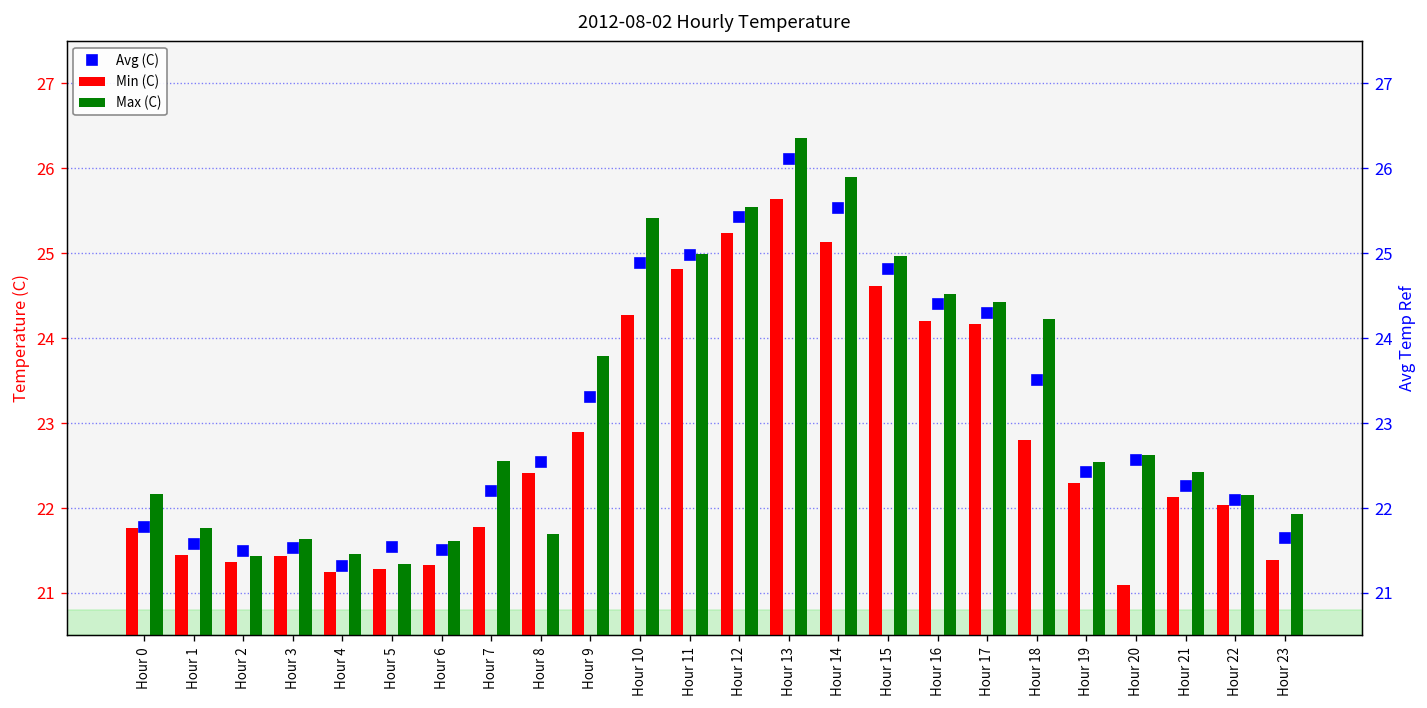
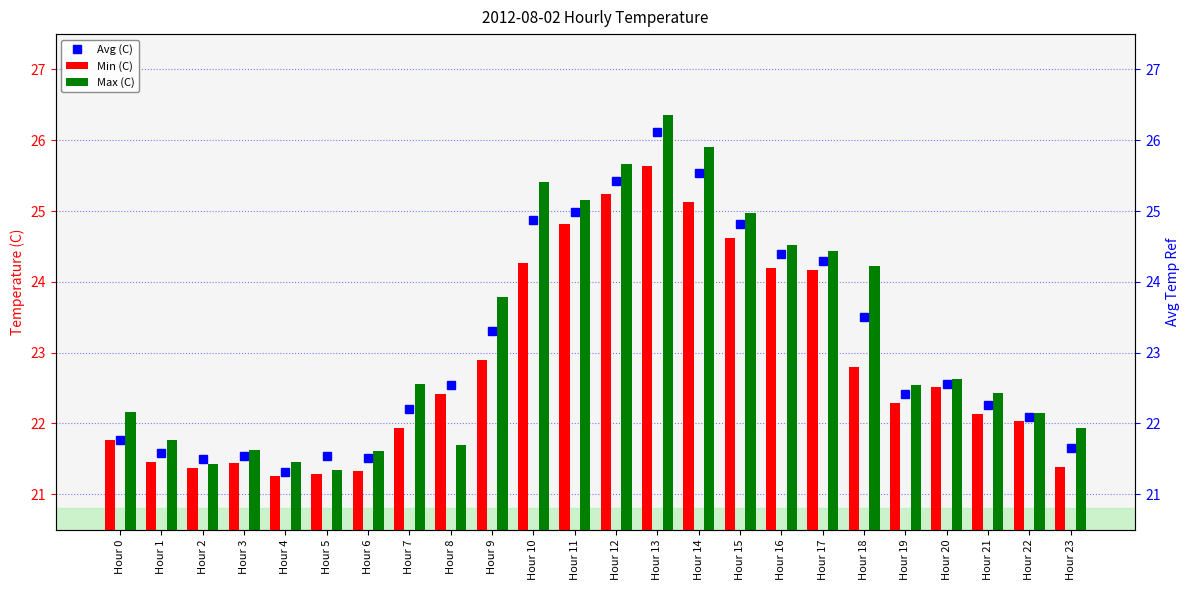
  {
    "Min (C)": {
      "Hour 0": 21.8,
      "Hour 1": 21.5,
      "Hour 2": 21.4,
      "Hour 3": 21.4,
      "Hour 4": 21.3,
      "Hour 5": 21.3,
      "Hour 6": 21.3,
-     "Hour 7": 21.8,
+     "Hour 7": 21.9,
      "Hour 8": 22.4,
      "Hour 9": 22.9,
      "Hour 10": 24.3,
      "Hour 11": 24.8,
      "Hour 12": 25.2,
      "Hour 13": 25.6,
      "Hour 14": 25.1,
      "Hour 15": 24.6,
      "Hour 16": 24.2,
      "Hour 17": 24.2,
      "Hour 18": 22.8,
      "Hour 19": 22.3,
-     "Hour 20": 21.1,
+     "Hour 20": 22.5,
      "Hour 21": 22.1,
      "Hour 22": 22.0,
      "Hour 23": 21.4
    },
    "Avg (C)": {
      "Hour 0": 21.8,
      "Hour 1": 21.6,
      "Hour 2": 21.5,
      "Hour 3": 21.5,
      "Hour 4": 21.3,
      "Hour 5": 21.5,
      "Hour 6": 21.5,
      "Hour 7": 22.2,
      "Hour 8": 22.5,
      "Hour 9": 23.3,
      "Hour 10": 24.9,
      "Hour 11": 25.0,
      "Hour 12": 25.4,
      "Hour 13": 26.1,
      "Hour 14": 25.5,
      "Hour 15": 24.8,
      "Hour 16": 24.4,
      "Hour 17": 24.3,
      "Hour 18": 23.5,
      "Hour 19": 22.4,
      "Hour 20": 22.6,
      "Hour 21": 22.3,
      "Hour 22": 22.1,
      "Hour 23": 21.7
    },
    "Max (C)": {
      "Hour 0": 22.2,
      "Hour 1": 21.8,
      "Hour 2": 21.4,
      "Hour 3": 21.6,
      "Hour 4": 21.5,
      "Hour 5": 21.3,
      "Hour 6": 21.6,
      "Hour 7": 22.6,
      "Hour 8": 21.7,
      "Hour 9": 23.8,
      "Hour 10": 25.4,
-     "Hour 11": 25.0,
-     "Hour 12": 25.6,
+     "Hour 11": 25.2,
+     "Hour 12": 25.7,
      "Hour 13": 26.4,
      "Hour 14": 25.9,
      "Hour 15": 25.0,
      "Hour 16": 24.5,
      "Hour 17": 24.4,
      "Hour 18": 24.2,
      "Hour 19": 22.5,
      "Hour 20": 22.6,
      "Hour 21": 22.4,
      "Hour 22": 22.2,
      "Hour 23": 21.9
    }
  }
